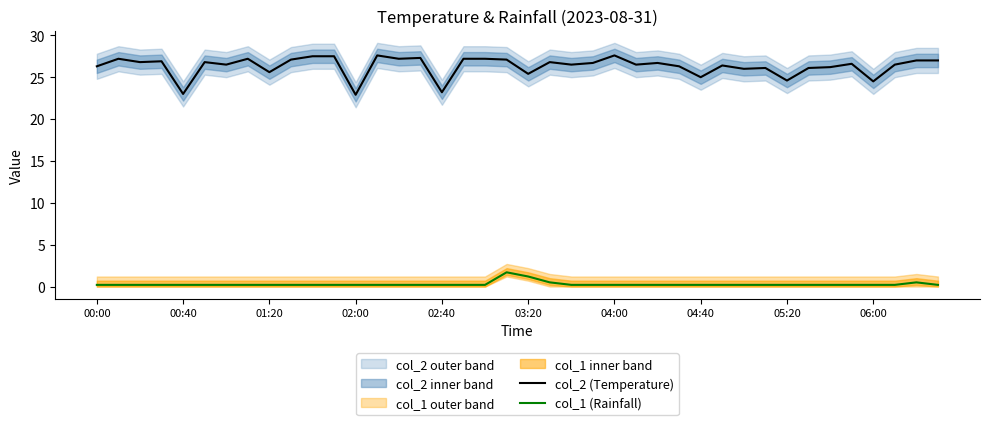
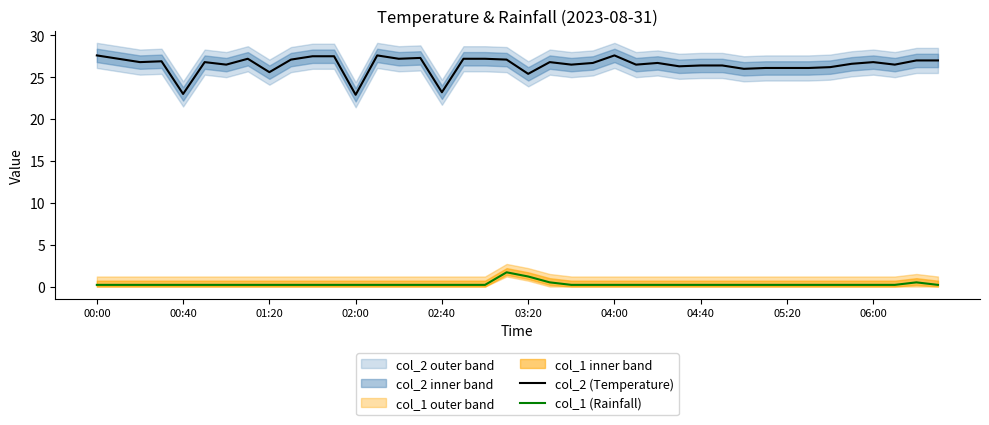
  {
    "col_2 (Temperature)": {
-     "00:00": 26,
+     "00:00": 28,
      "00:40": 23,
      "01:20": 26,
      "02:00": 23,
      "02:40": 23,
      "03:20": 25,
      "04:00": 28,
-     "04:40": 25,
-     "05:20": 25,
-     "06:00": 25
+     "04:40": 26,
+     "05:20": 26,
+     "06:00": 27
    },
    "col_1 (Rainfall)": {
      "00:00": 0,
      "00:40": 0,
      "01:20": 0,
      "02:00": 0,
      "02:40": 0,
      "03:20": 1,
      "04:00": 0,
      "04:40": 0,
      "05:20": 0,
      "06:00": 0
    }
  }
